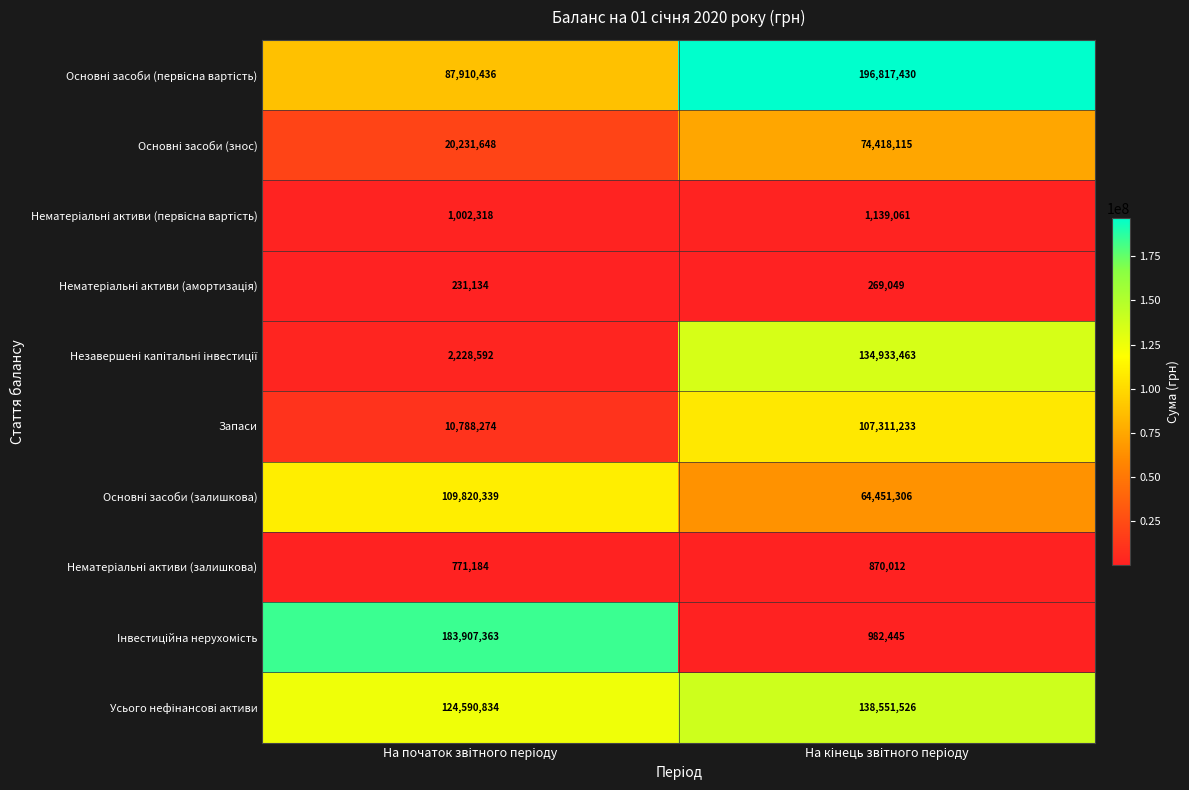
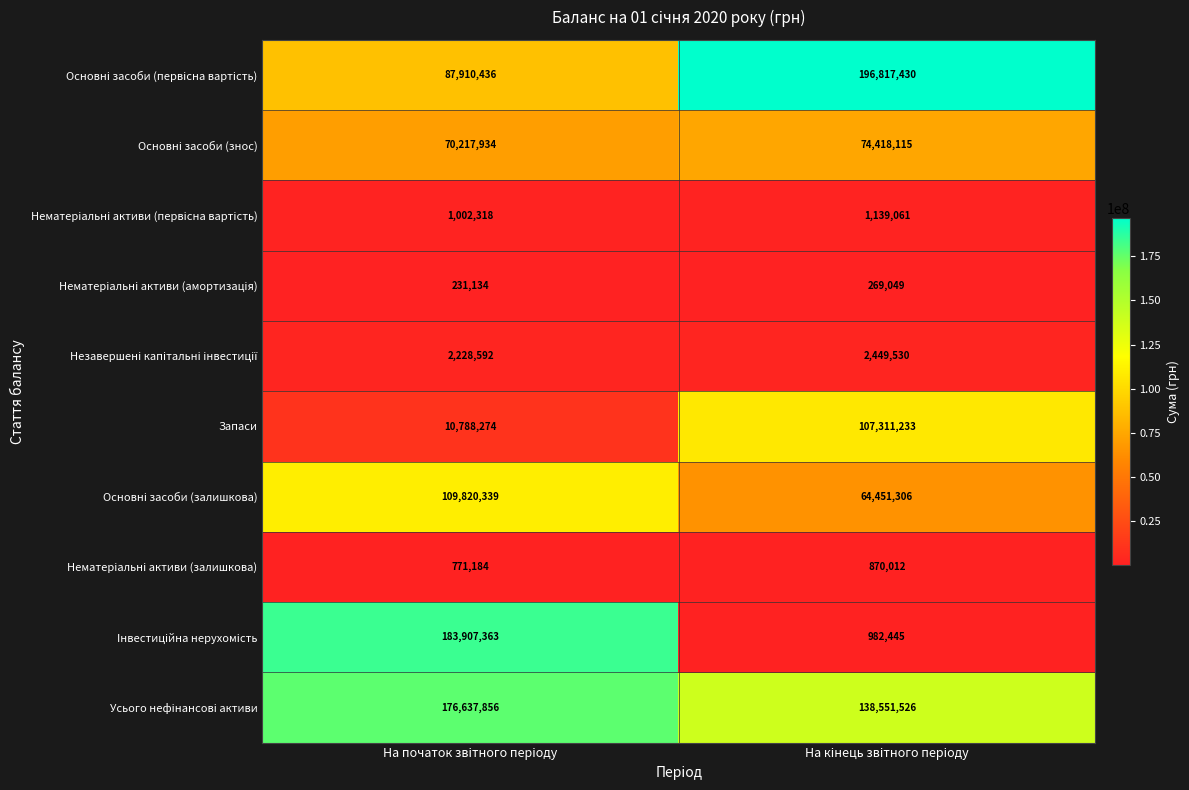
  {
    "Основні засоби (первісна вартість)": {
      "На початок звітного періоду": "87,910,436",
      "На кінець звітного періоду": "196,817,430"
    },
    "Основні засоби (знос)": {
-     "На початок звітного періоду": "20,231,648",
+     "На початок звітного періоду": "70,217,934",
      "На кінець звітного періоду": "74,418,115"
    },
    "Нематеріальні активи (первісна вартість)": {
      "На початок звітного періоду": "1,002,318",
      "На кінець звітного періоду": "1,139,061"
    },
    "Нематеріальні активи (амортизація)": {
      "На початок звітного періоду": "231,134",
      "На кінець звітного періоду": "269,049"
    },
    "Незавершені капітальні інвестиції": {
      "На початок звітного періоду": "2,228,592",
-     "На кінець звітного періоду": "134,933,463"
+     "На кінець звітного періоду": "2,449,530"
    },
    "Запаси": {
      "На початок звітного періоду": "10,788,274",
      "На кінець звітного періоду": "107,311,233"
    },
    "Основні засоби (залишкова)": {
      "На початок звітного періоду": "109,820,339",
      "На кінець звітного періоду": "64,451,306"
    },
    "Нематеріальні активи (залишкова)": {
      "На початок звітного періоду": "771,184",
      "На кінець звітного періоду": "870,012"
    },
    "Інвестиційна нерухомість": {
      "На початок звітного періоду": "183,907,363",
      "На кінець звітного періоду": "982,445"
    },
    "Усього нефінансові активи": {
-     "На початок звітного періоду": "124,590,834",
+     "На початок звітного періоду": "176,637,856",
      "На кінець звітного періоду": "138,551,526"
    }
  }
